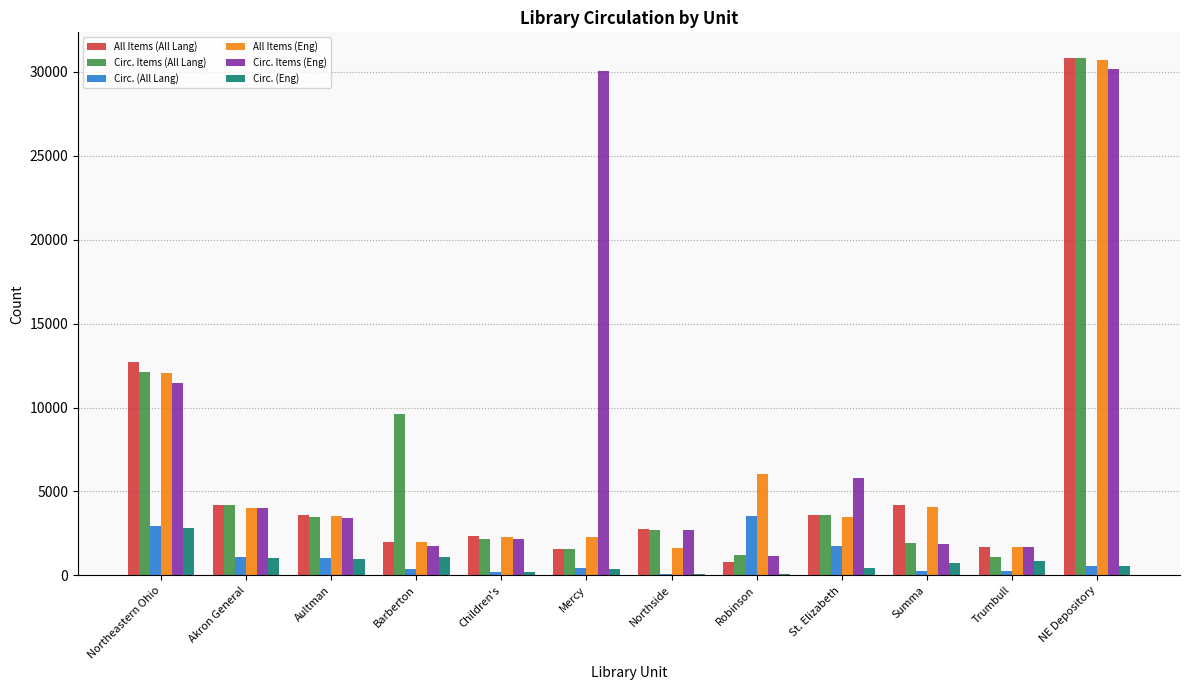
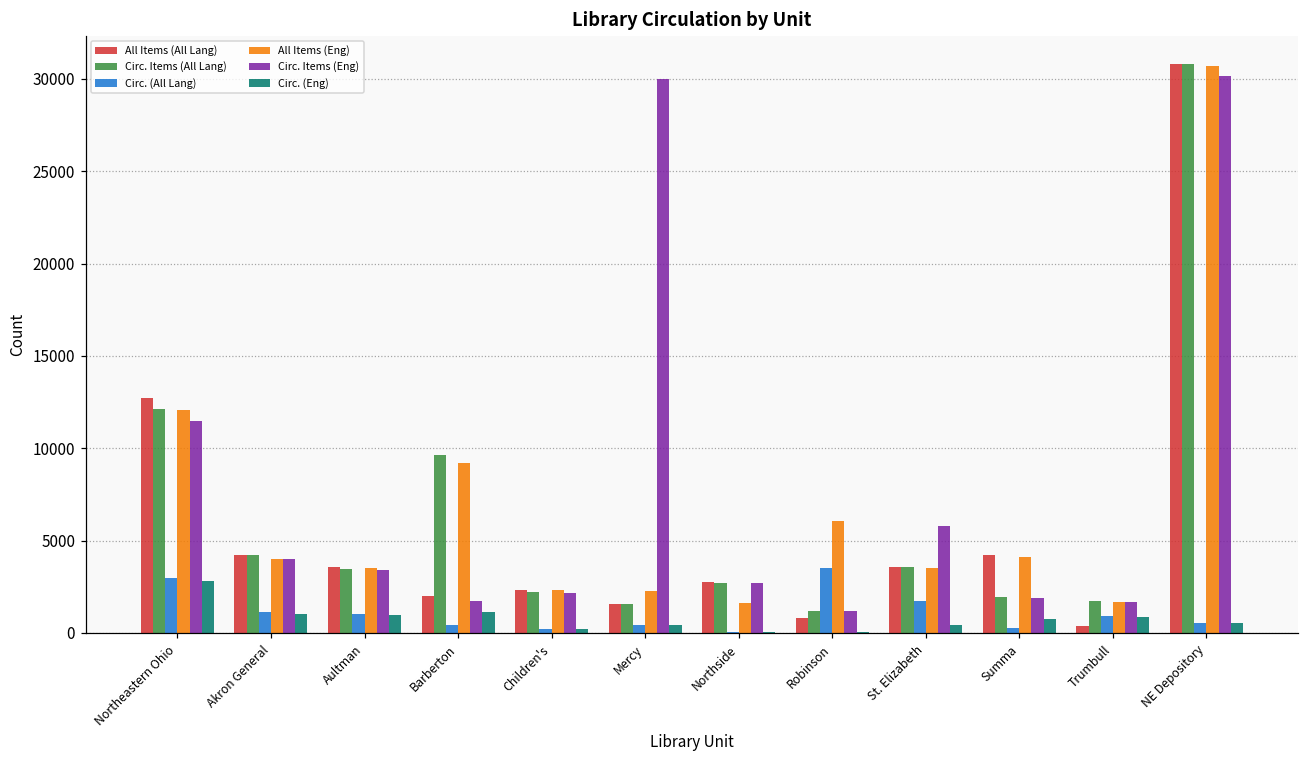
  {
    "All Items (All Lang)": {
      "Northeastern Ohio": 12700,
      "Akron General": 4200,
      "Aultman": 3600,
      "Barberton": 2000,
      "Children's": 2300,
      "Mercy": 1600,
      "Northside": 2700,
      "Robinson": 800,
      "St. Elizabeth": 3600,
      "Summa": 4200,
-     "Trumbull": 1700,
+     "Trumbull": 400,
      "NE Depository": 30800
    },
    "Circ. Items (All Lang)": {
      "Northeastern Ohio": 12100,
      "Akron General": 4200,
      "Aultman": 3500,
      "Barberton": 9600,
      "Children's": 2200,
      "Mercy": 1600,
      "Northside": 2700,
      "Robinson": 1200,
      "St. Elizabeth": 3600,
      "Summa": 1900,
-     "Trumbull": 1100,
+     "Trumbull": 1700,
      "NE Depository": 30800
    },
    "Circ. (All Lang)": {
      "Northeastern Ohio": 3000,
      "Akron General": 1100,
      "Aultman": 1000,
      "Barberton": 400,
      "Children's": 200,
      "Mercy": 400,
      "Robinson": 3500,
      "St. Elizabeth": 1700,
      "Summa": 300,
-     "Trumbull": 300,
+     "Trumbull": 900,
      "NE Depository": 600
    },
    "All Items (Eng)": {
      "Northeastern Ohio": 12100,
      "Akron General": 4000,
      "Aultman": 3500,
-     "Barberton": 2000,
+     "Barberton": 9200,
      "Children's": 2300,
      "Mercy": 2300,
      "Northside": 1600,
      "Robinson": 6000,
      "St. Elizabeth": 3500,
      "Summa": 4100,
      "Trumbull": 1700,
      "NE Depository": 30700
    },
    "Circ. Items (Eng)": {
      "Northeastern Ohio": 11500,
      "Akron General": 4000,
      "Aultman": 3400,
      "Barberton": 1700,
      "Children's": 2200,
      "Mercy": 30000,
      "Northside": 2700,
      "Robinson": 1200,
      "St. Elizabeth": 5800,
      "Summa": 1900,
      "Trumbull": 1700,
      "NE Depository": 30200
    },
    "Circ. (Eng)": {
      "Northeastern Ohio": 2800,
      "Akron General": 1000,
      "Aultman": 1000,
      "Barberton": 1100,
      "Children's": 200,
      "Mercy": 400,
      "St. Elizabeth": 500,
      "Summa": 700,
      "Trumbull": 900,
      "NE Depository": 600
    }
  }
